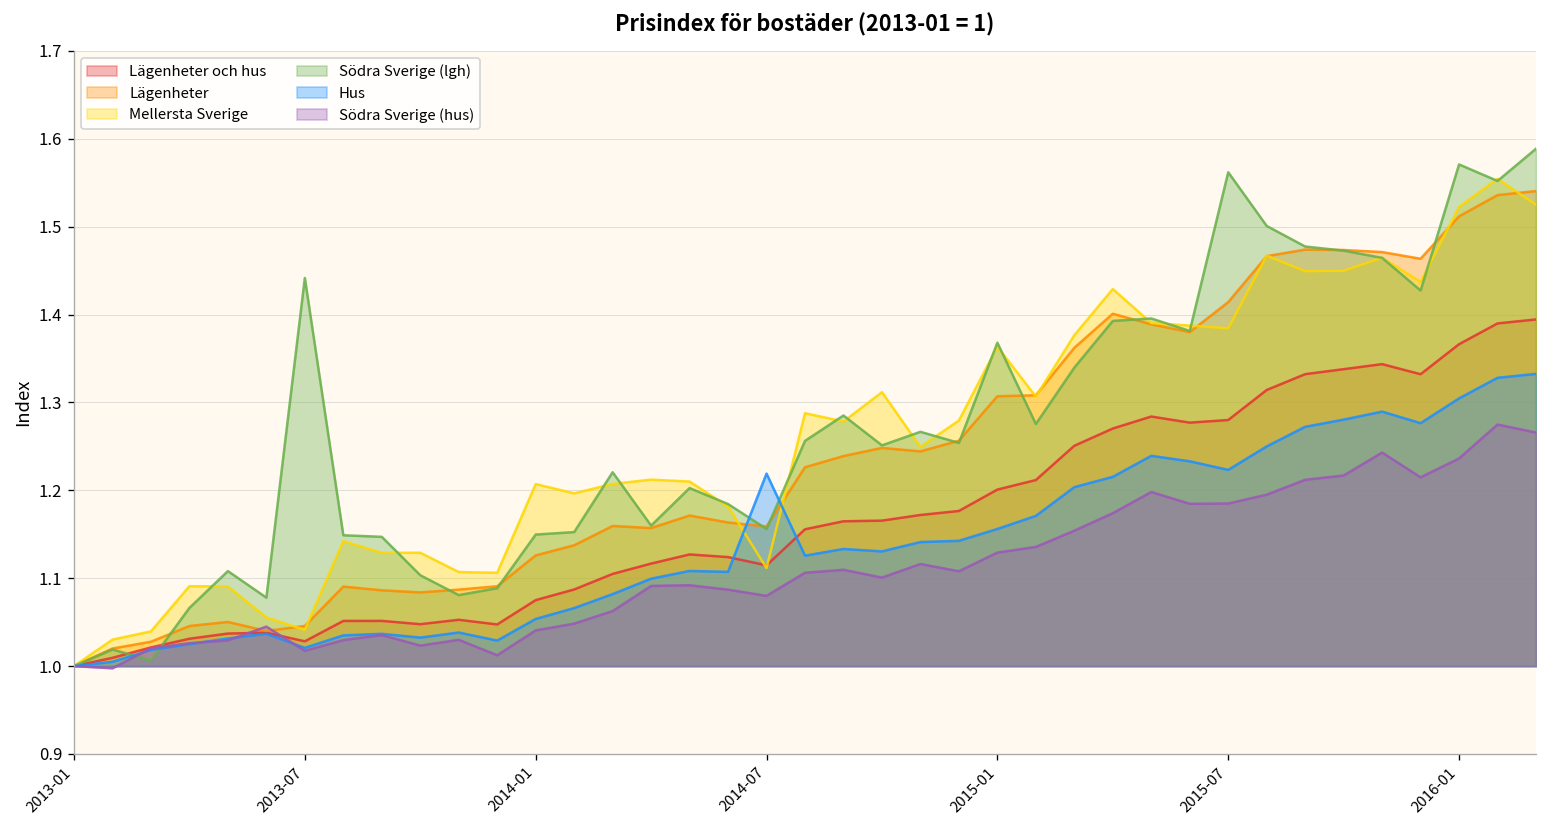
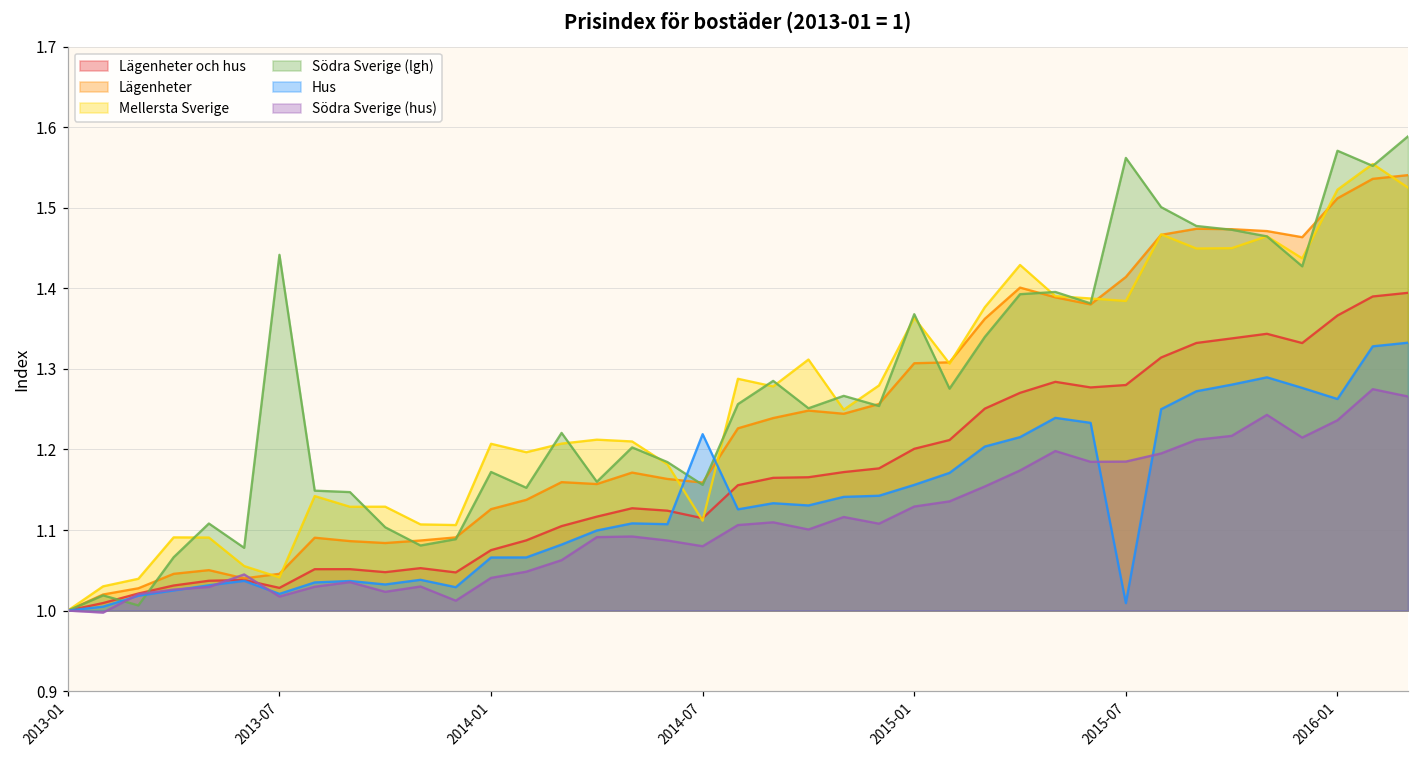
  {
    "Södra Sverige (lgh)": {
      "2013-07": 1.44,
-     "2014-01": 1.15,
+     "2014-01": 1.17,
      "2015-01": 1.37,
      "2015-07": 1.56,
      "2016-01": 1.57
    },
    "Hus": {
-     "2014-01": 1.05,
+     "2014-01": 1.07,
      "2014-07": 1.22,
      "2015-01": 1.16,
-     "2015-07": 1.22,
-     "2016-01": 1.30
+     "2015-07": 1.01,
+     "2016-01": 1.26
    }
  }
